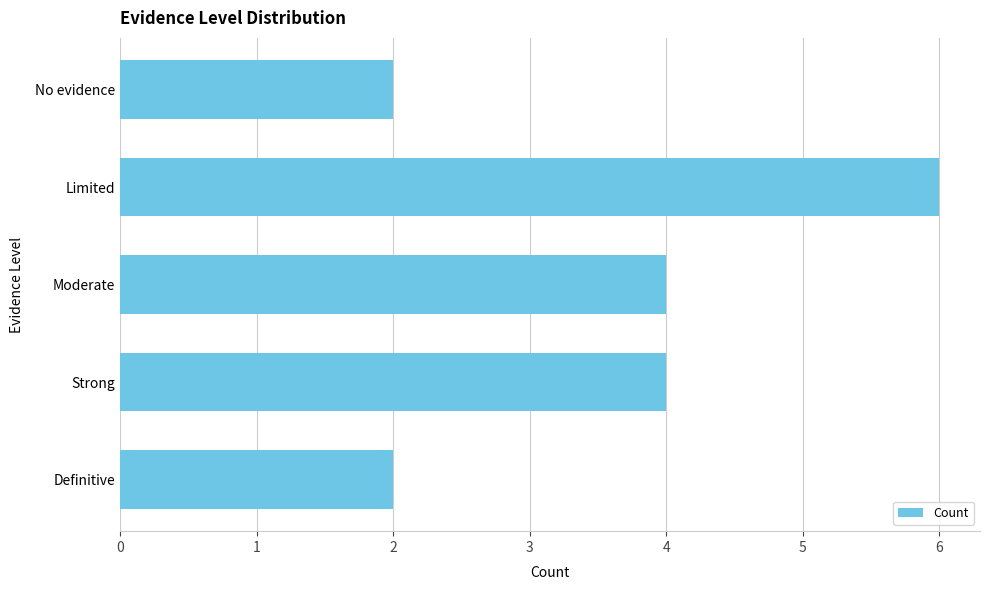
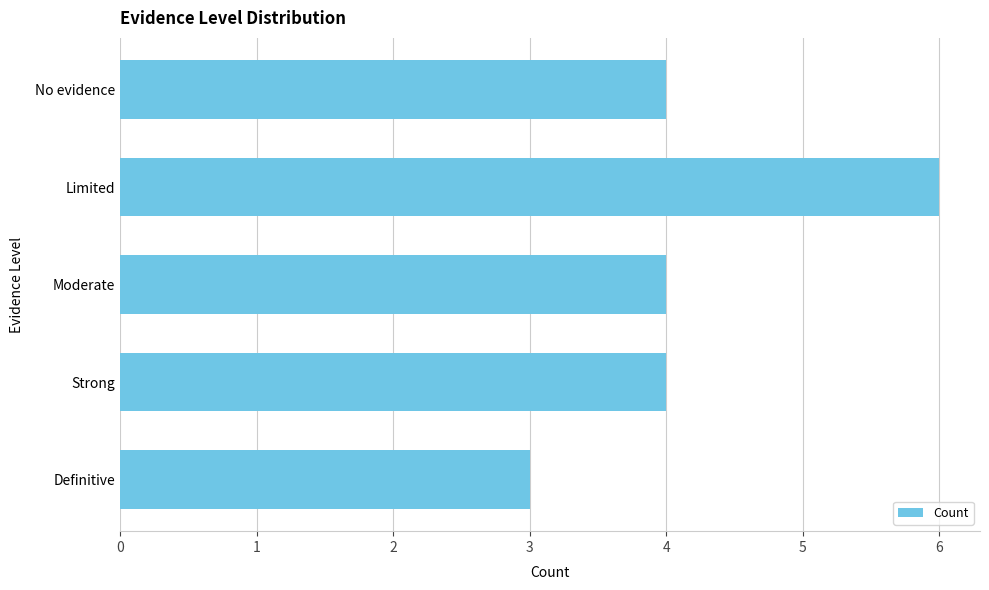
  {
-   "No evidence": 2,
+   "No evidence": 4,
    "Limited": 6,
    "Moderate": 4,
    "Strong": 4,
-   "Definitive": 2
+   "Definitive": 3
  }
